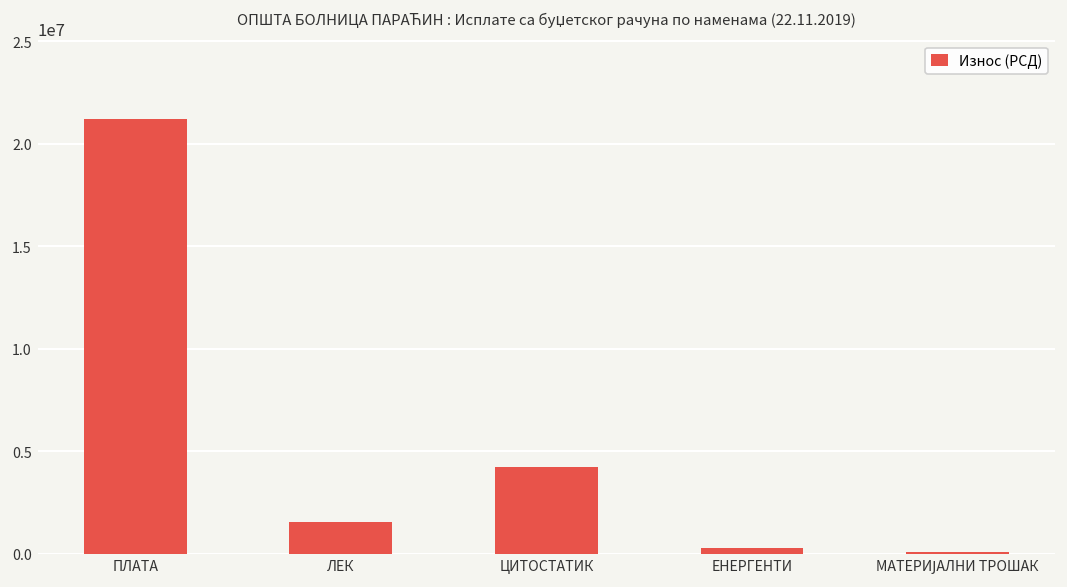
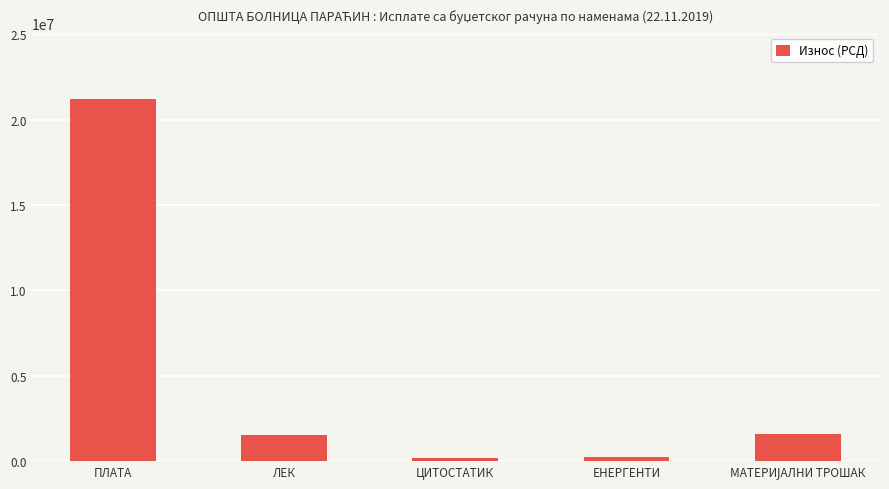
  {
    "ПЛАТА": 21200000,
    "ЛЕК": 1500000,
-   "ЦИТОСТАТИК": 4200000,
+   "ЦИТОСТАТИК": 200000,
    "ЕНЕРГЕНТИ": 300000,
-   "МАТЕРИЈАЛНИ ТРОШАК": 100000
+   "МАТЕРИЈАЛНИ ТРОШАК": 1600000
  }
